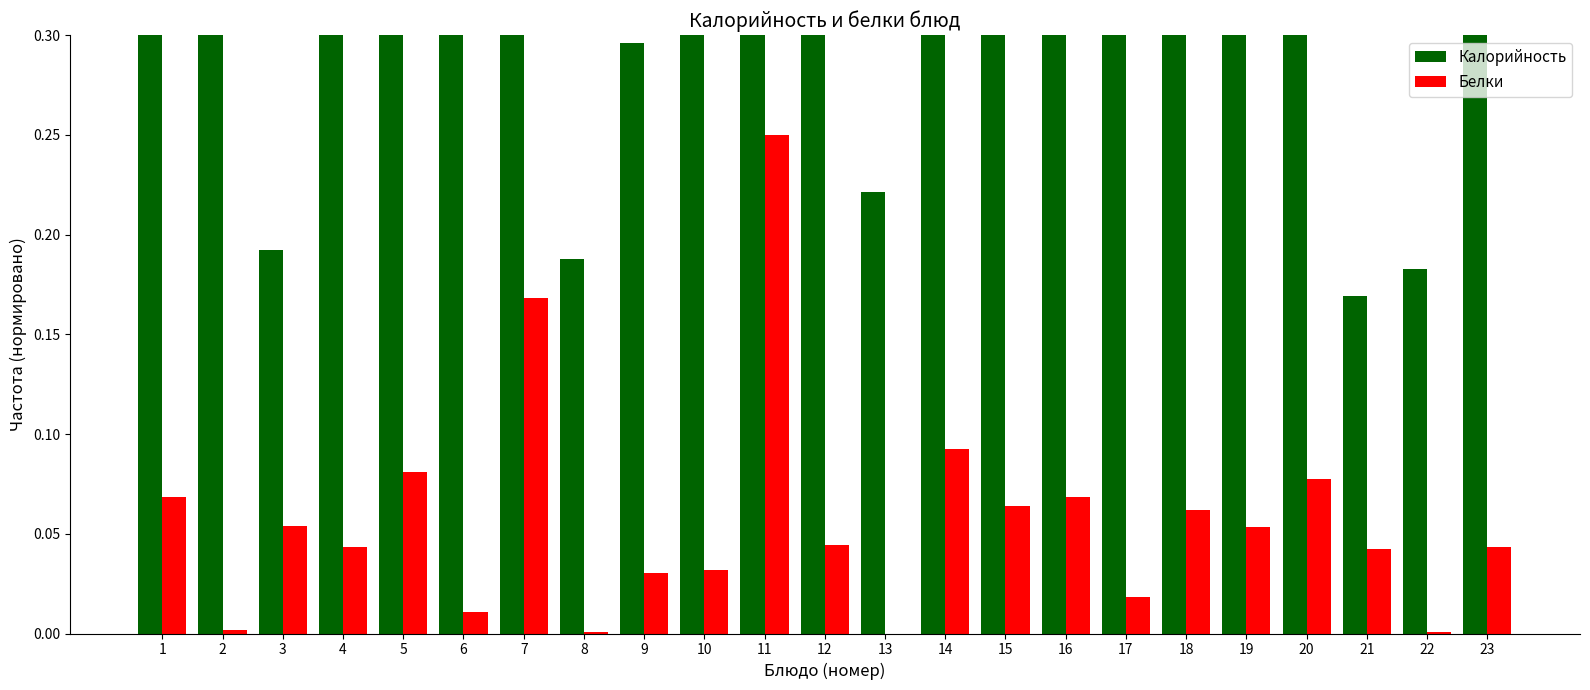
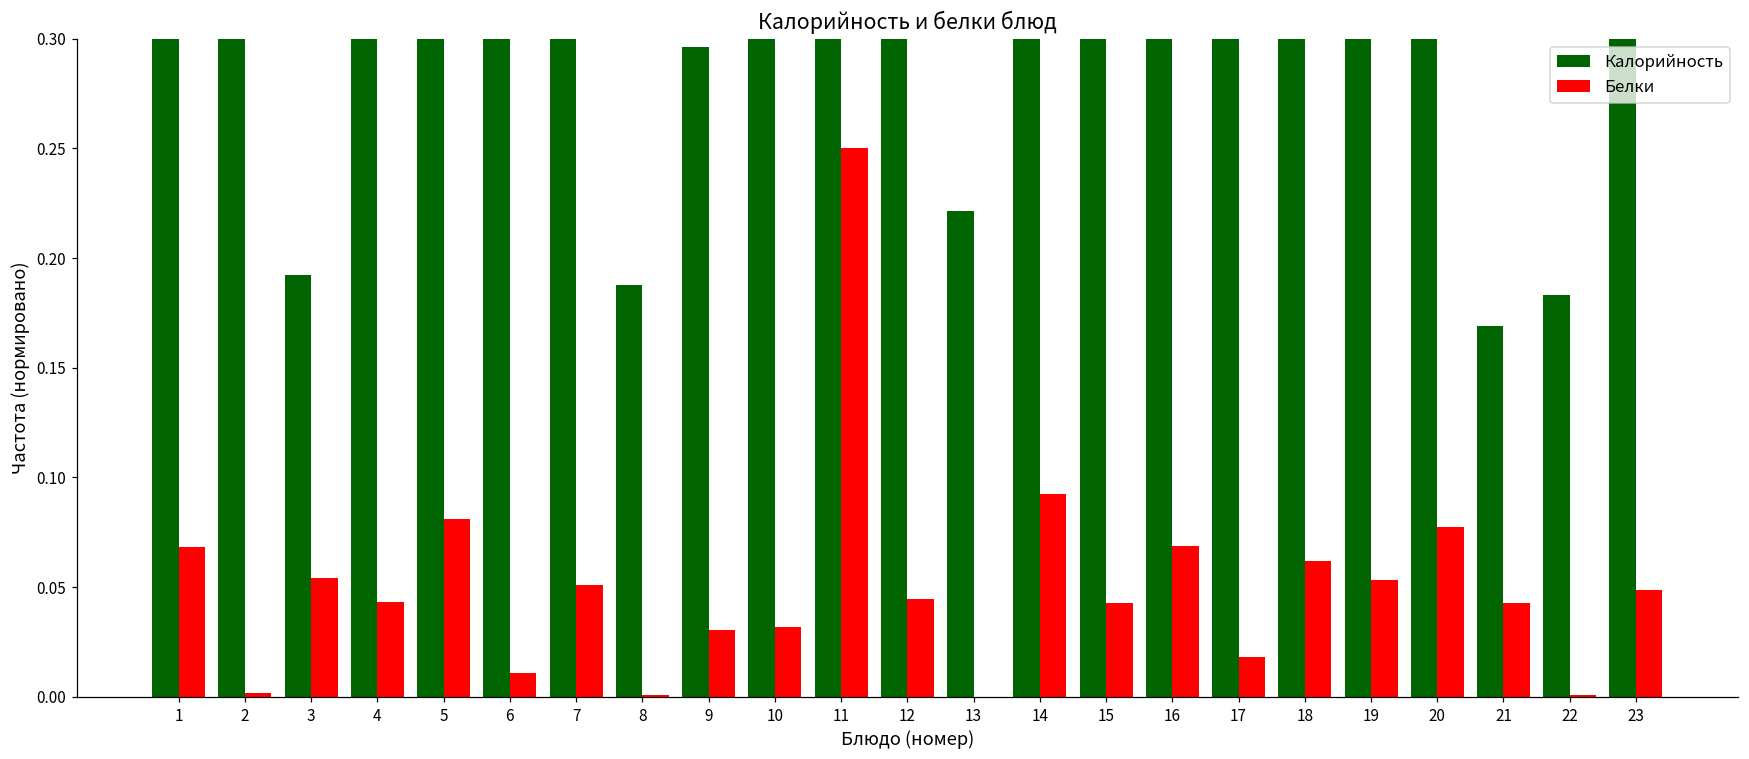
  {
    "Калорийность": {
      "3": 0.192,
      "8": 0.188,
      "9": 0.296,
      "13": 0.221,
      "21": 0.169,
      "22": 0.183
    },
    "Белки": {
      "1": 0.068,
      "2": 0.002,
      "3": 0.054,
      "4": 0.043,
      "5": 0.081,
      "6": 0.011,
-     "7": 0.168,
+     "7": 0.051,
      "9": 0.031,
      "10": 0.032,
      "11": 0.250,
      "12": 0.045,
      "13": 0.000,
      "14": 0.093,
-     "15": 0.064,
+     "15": 0.043,
      "16": 0.069,
      "17": 0.018,
      "18": 0.062,
      "19": 0.053,
      "20": 0.078,
      "21": 0.043,
-     "23": 0.043
+     "23": 0.049
    }
  }
